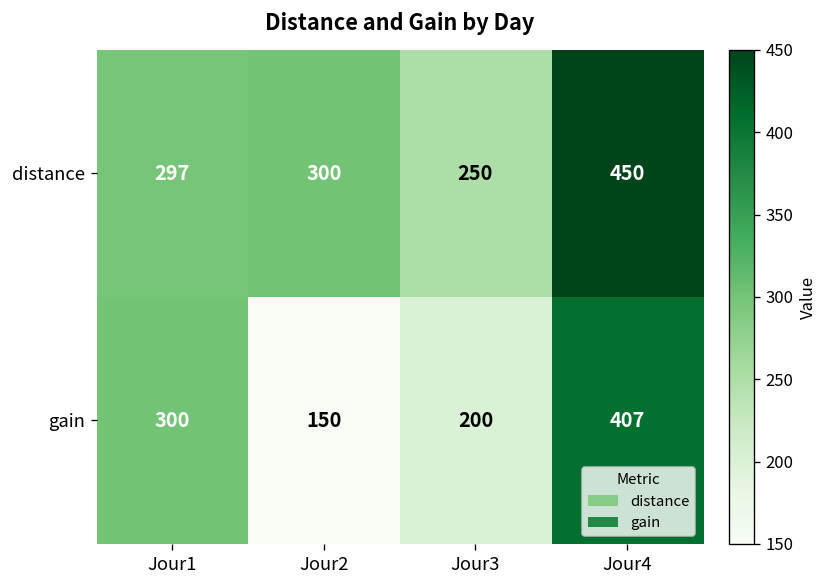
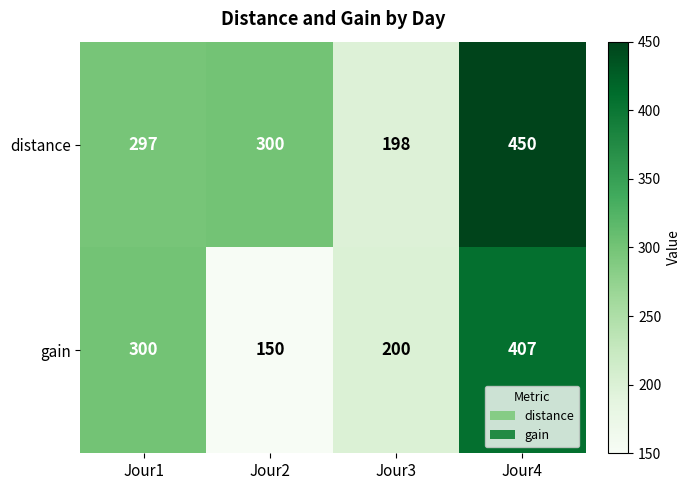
  {
    "distance": {
      "Jour1": 297,
      "Jour2": 300,
-     "Jour3": 250,
+     "Jour3": 198,
      "Jour4": 450
    },
    "gain": {
      "Jour1": 300,
      "Jour2": 150,
      "Jour3": 200,
      "Jour4": 407
    }
  }
